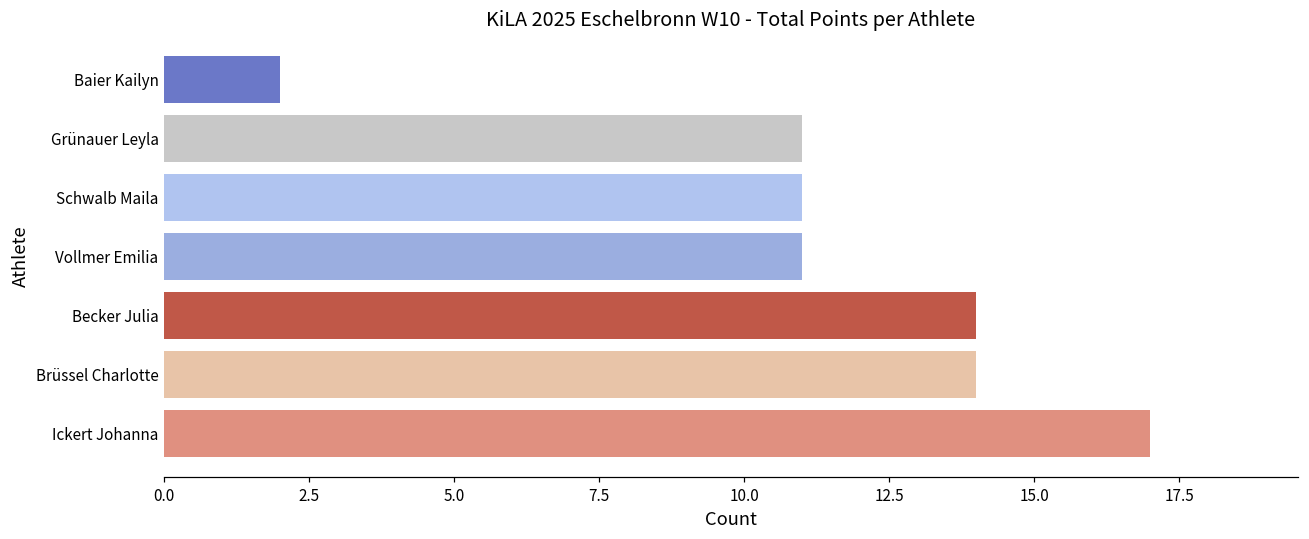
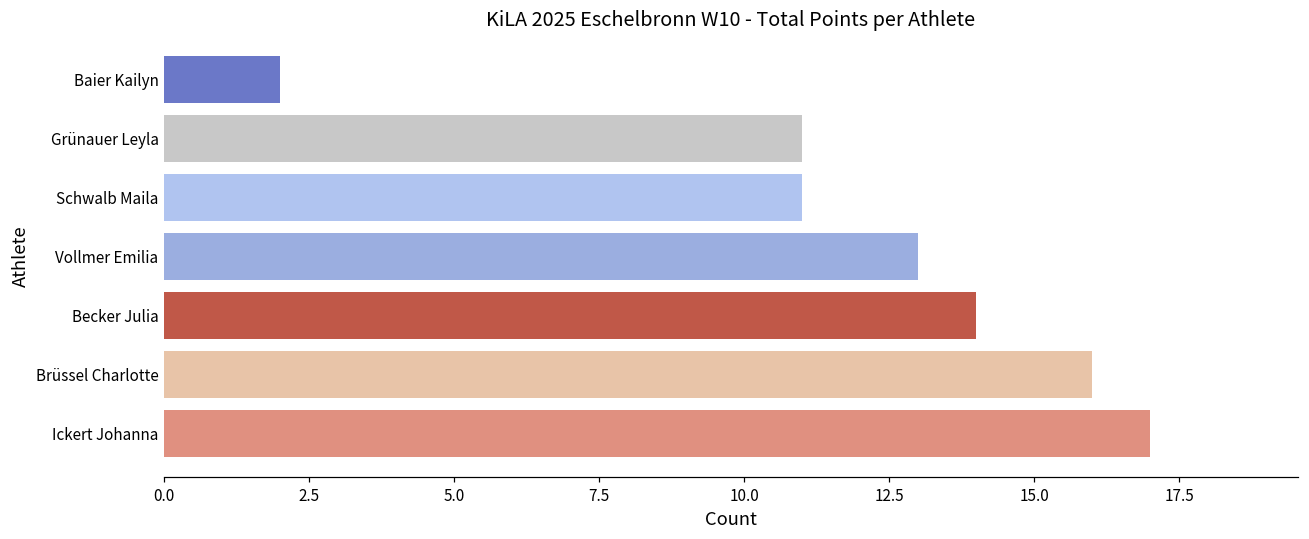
  {
    "Baier Kailyn": 2,
    "Grünauer Leyla": 11,
    "Schwalb Maila": 11,
-   "Vollmer Emilia": 11,
+   "Vollmer Emilia": 13,
    "Becker Julia": 14,
-   "Brüssel Charlotte": 14,
+   "Brüssel Charlotte": 16,
    "Ickert Johanna": 17
  }
